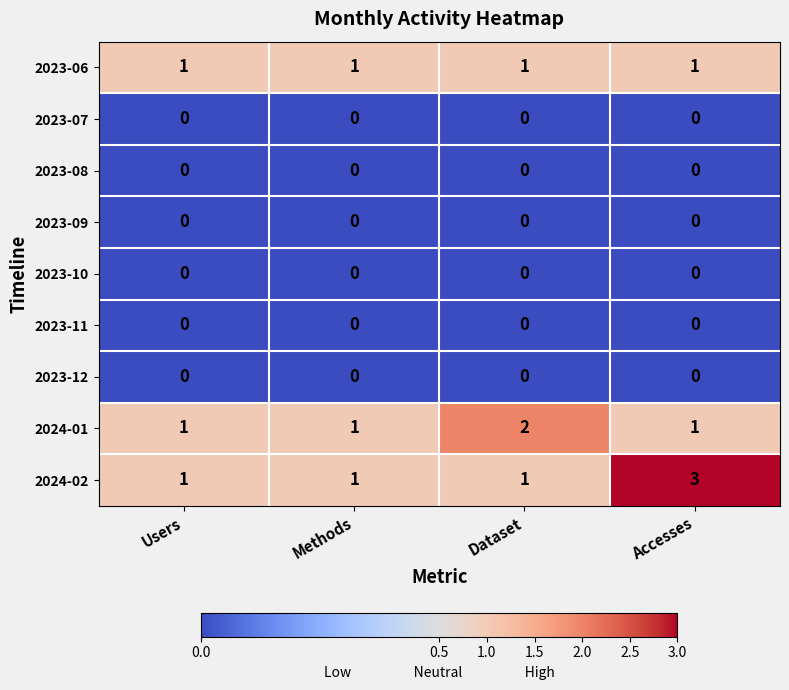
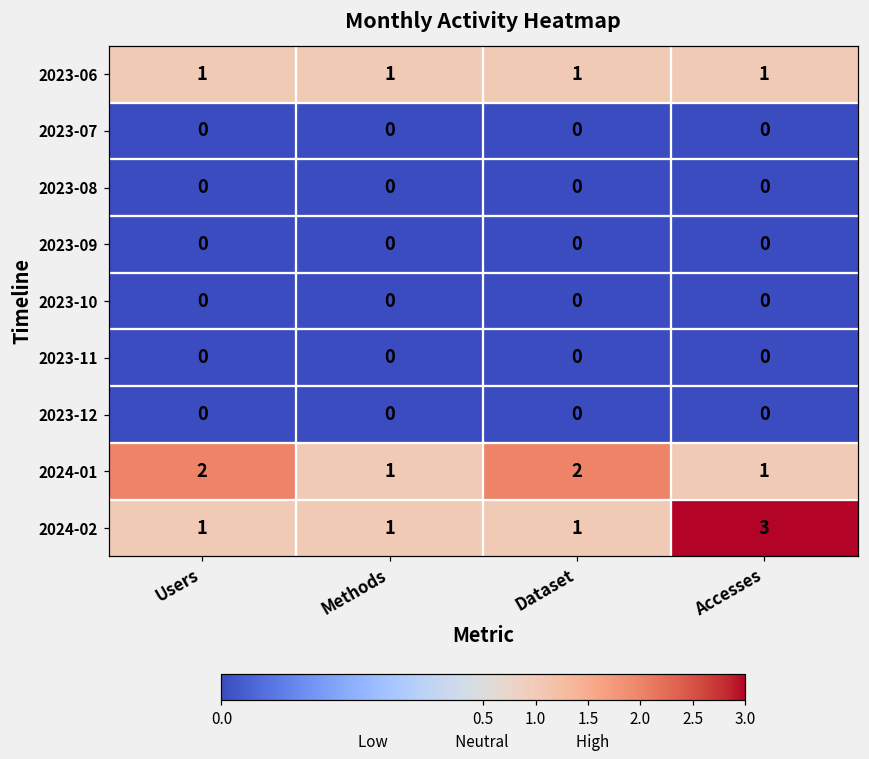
  {
    "2023-06": {
      "Users": 1,
      "Methods": 1,
      "Dataset": 1,
      "Accesses": 1
    },
    "2023-07": {
      "Users": 0,
      "Methods": 0,
      "Dataset": 0,
      "Accesses": 0
    },
    "2023-08": {
      "Users": 0,
      "Methods": 0,
      "Dataset": 0,
      "Accesses": 0
    },
    "2023-09": {
      "Users": 0,
      "Methods": 0,
      "Dataset": 0,
      "Accesses": 0
    },
    "2023-10": {
      "Users": 0,
      "Methods": 0,
      "Dataset": 0,
      "Accesses": 0
    },
    "2023-11": {
      "Users": 0,
      "Methods": 0,
      "Dataset": 0,
      "Accesses": 0
    },
    "2023-12": {
      "Users": 0,
      "Methods": 0,
      "Dataset": 0,
      "Accesses": 0
    },
    "2024-01": {
-     "Users": 1,
+     "Users": 2,
      "Methods": 1,
      "Dataset": 2,
      "Accesses": 1
    },
    "2024-02": {
      "Users": 1,
      "Methods": 1,
      "Dataset": 1,
      "Accesses": 3
    }
  }
